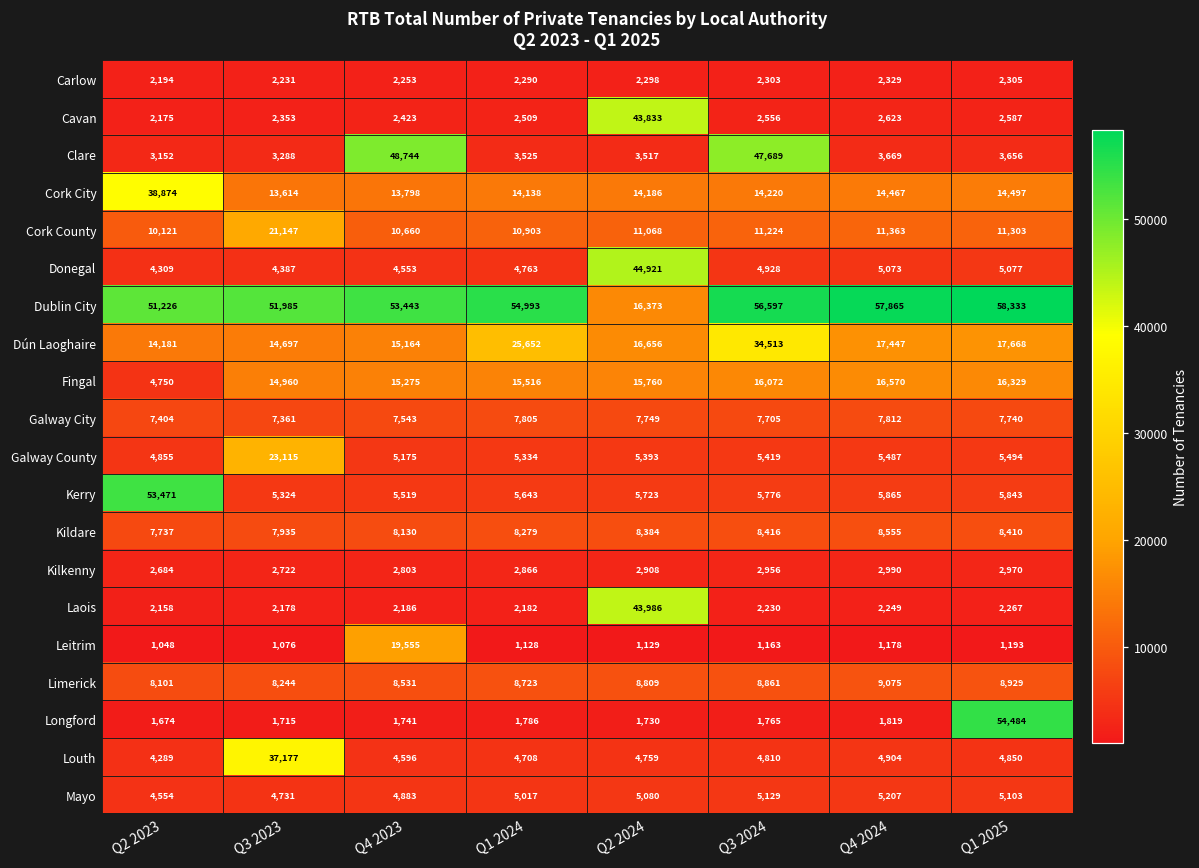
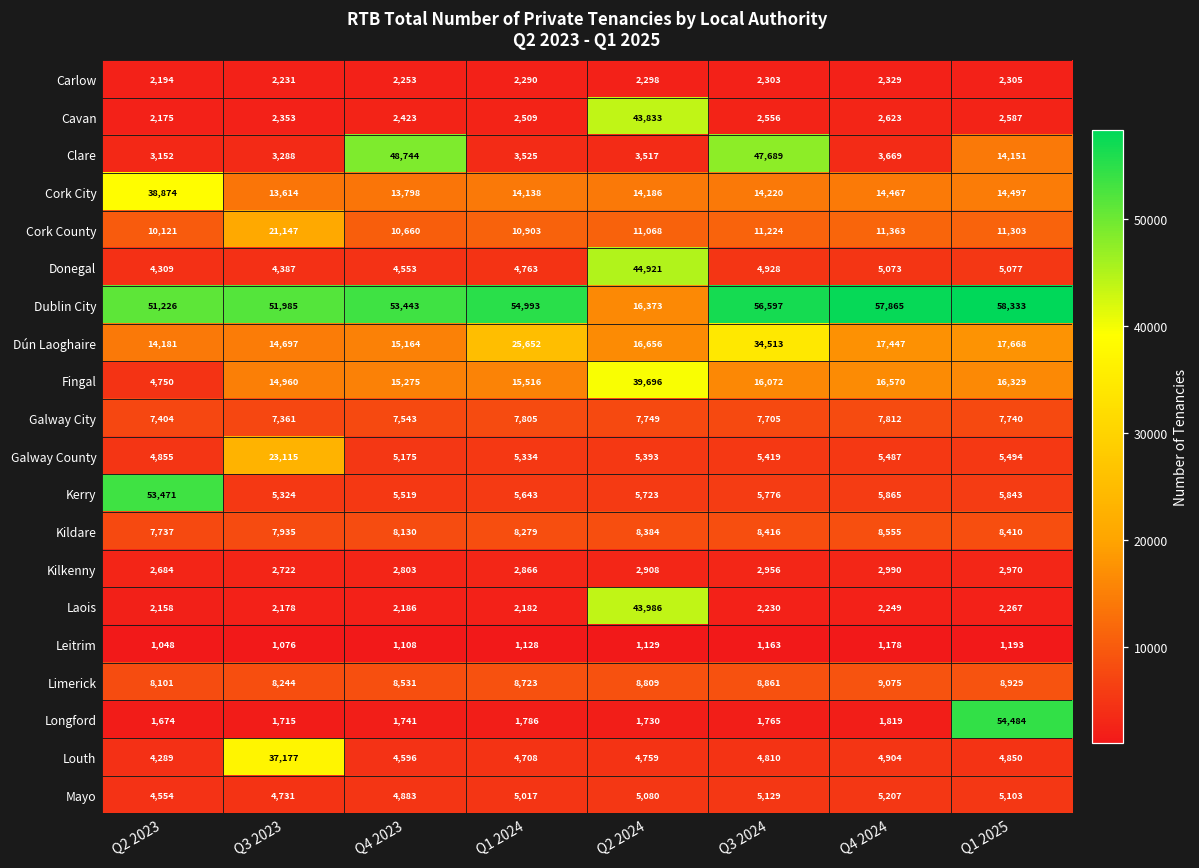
  {
    "Carlow": {
      "Q2 2023": "2,194",
      "Q3 2023": "2,231",
      "Q4 2023": "2,253",
      "Q1 2024": "2,290",
      "Q2 2024": "2,298",
      "Q3 2024": "2,303",
      "Q4 2024": "2,329",
      "Q1 2025": "2,305"
    },
    "Cavan": {
      "Q2 2023": "2,175",
      "Q3 2023": "2,353",
      "Q4 2023": "2,423",
      "Q1 2024": "2,509",
      "Q2 2024": "43,833",
      "Q3 2024": "2,556",
      "Q4 2024": "2,623",
      "Q1 2025": "2,587"
    },
    "Clare": {
      "Q2 2023": "3,152",
      "Q3 2023": "3,288",
      "Q4 2023": "48,744",
      "Q1 2024": "3,525",
      "Q2 2024": "3,517",
      "Q3 2024": "47,689",
      "Q4 2024": "3,669",
-     "Q1 2025": "3,656"
+     "Q1 2025": "14,151"
    },
    "Cork City": {
      "Q2 2023": "38,874",
      "Q3 2023": "13,614",
      "Q4 2023": "13,798",
      "Q1 2024": "14,138",
      "Q2 2024": "14,186",
      "Q3 2024": "14,220",
      "Q4 2024": "14,467",
      "Q1 2025": "14,497"
    },
    "Cork County": {
      "Q2 2023": "10,121",
      "Q3 2023": "21,147",
      "Q4 2023": "10,660",
      "Q1 2024": "10,903",
      "Q2 2024": "11,068",
      "Q3 2024": "11,224",
      "Q4 2024": "11,363",
      "Q1 2025": "11,303"
    },
    "Donegal": {
      "Q2 2023": "4,309",
      "Q3 2023": "4,387",
      "Q4 2023": "4,553",
      "Q1 2024": "4,763",
      "Q2 2024": "44,921",
      "Q3 2024": "4,928",
      "Q4 2024": "5,073",
      "Q1 2025": "5,077"
    },
    "Dublin City": {
      "Q2 2023": "51,226",
      "Q3 2023": "51,985",
      "Q4 2023": "53,443",
      "Q1 2024": "54,993",
      "Q2 2024": "16,373",
      "Q3 2024": "56,597",
      "Q4 2024": "57,865",
      "Q1 2025": "58,333"
    },
    "Dún Laoghaire": {
      "Q2 2023": "14,181",
      "Q3 2023": "14,697",
      "Q4 2023": "15,164",
      "Q1 2024": "25,652",
      "Q2 2024": "16,656",
      "Q3 2024": "34,513",
      "Q4 2024": "17,447",
      "Q1 2025": "17,668"
    },
    "Fingal": {
      "Q2 2023": "4,750",
      "Q3 2023": "14,960",
      "Q4 2023": "15,275",
      "Q1 2024": "15,516",
-     "Q2 2024": "15,760",
+     "Q2 2024": "39,696",
      "Q3 2024": "16,072",
      "Q4 2024": "16,570",
      "Q1 2025": "16,329"
    },
    "Galway City": {
      "Q2 2023": "7,404",
      "Q3 2023": "7,361",
      "Q4 2023": "7,543",
      "Q1 2024": "7,805",
      "Q2 2024": "7,749",
      "Q3 2024": "7,705",
      "Q4 2024": "7,812",
      "Q1 2025": "7,740"
    },
    "Galway County": {
      "Q2 2023": "4,855",
      "Q3 2023": "23,115",
      "Q4 2023": "5,175",
      "Q1 2024": "5,334",
      "Q2 2024": "5,393",
      "Q3 2024": "5,419",
      "Q4 2024": "5,487",
      "Q1 2025": "5,494"
    },
    "Kerry": {
      "Q2 2023": "53,471",
      "Q3 2023": "5,324",
      "Q4 2023": "5,519",
      "Q1 2024": "5,643",
      "Q2 2024": "5,723",
      "Q3 2024": "5,776",
      "Q4 2024": "5,865",
      "Q1 2025": "5,843"
    },
    "Kildare": {
      "Q2 2023": "7,737",
      "Q3 2023": "7,935",
      "Q4 2023": "8,130",
      "Q1 2024": "8,279",
      "Q2 2024": "8,384",
      "Q3 2024": "8,416",
      "Q4 2024": "8,555",
      "Q1 2025": "8,410"
    },
    "Kilkenny": {
      "Q2 2023": "2,684",
      "Q3 2023": "2,722",
      "Q4 2023": "2,803",
      "Q1 2024": "2,866",
      "Q2 2024": "2,908",
      "Q3 2024": "2,956",
      "Q4 2024": "2,990",
      "Q1 2025": "2,970"
    },
    "Laois": {
      "Q2 2023": "2,158",
      "Q3 2023": "2,178",
      "Q4 2023": "2,186",
      "Q1 2024": "2,182",
      "Q2 2024": "43,986",
      "Q3 2024": "2,230",
      "Q4 2024": "2,249",
      "Q1 2025": "2,267"
    },
    "Leitrim": {
      "Q2 2023": "1,048",
      "Q3 2023": "1,076",
-     "Q4 2023": "19,555",
+     "Q4 2023": "1,108",
      "Q1 2024": "1,128",
      "Q2 2024": "1,129",
      "Q3 2024": "1,163",
      "Q4 2024": "1,178",
      "Q1 2025": "1,193"
    },
    "Limerick": {
      "Q2 2023": "8,101",
      "Q3 2023": "8,244",
      "Q4 2023": "8,531",
      "Q1 2024": "8,723",
      "Q2 2024": "8,809",
      "Q3 2024": "8,861",
      "Q4 2024": "9,075",
      "Q1 2025": "8,929"
    },
    "Longford": {
      "Q2 2023": "1,674",
      "Q3 2023": "1,715",
      "Q4 2023": "1,741",
      "Q1 2024": "1,786",
      "Q2 2024": "1,730",
      "Q3 2024": "1,765",
      "Q4 2024": "1,819",
      "Q1 2025": "54,484"
    },
    "Louth": {
      "Q2 2023": "4,289",
      "Q3 2023": "37,177",
      "Q4 2023": "4,596",
      "Q1 2024": "4,708",
      "Q2 2024": "4,759",
      "Q3 2024": "4,810",
      "Q4 2024": "4,904",
      "Q1 2025": "4,850"
    },
    "Mayo": {
      "Q2 2023": "4,554",
      "Q3 2023": "4,731",
      "Q4 2023": "4,883",
      "Q1 2024": "5,017",
      "Q2 2024": "5,080",
      "Q3 2024": "5,129",
      "Q4 2024": "5,207",
      "Q1 2025": "5,103"
    }
  }
